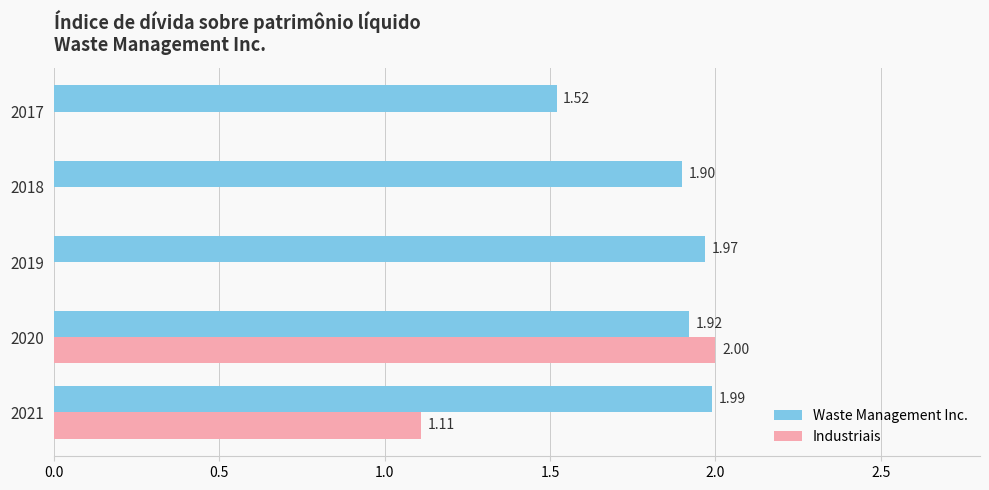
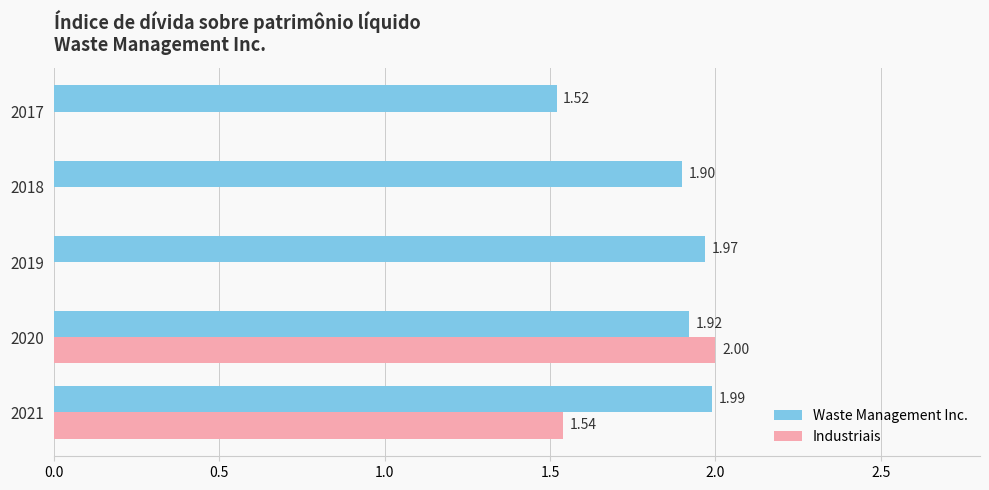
  {
    "Waste Management Inc.": {
      "2017": 1.52,
      "2018": 1.90,
      "2019": 1.97,
      "2020": 1.92,
      "2021": 1.99
    },
    "Industriais": {
      "2020": 2.00,
-     "2021": 1.11
+     "2021": 1.54
    }
  }
